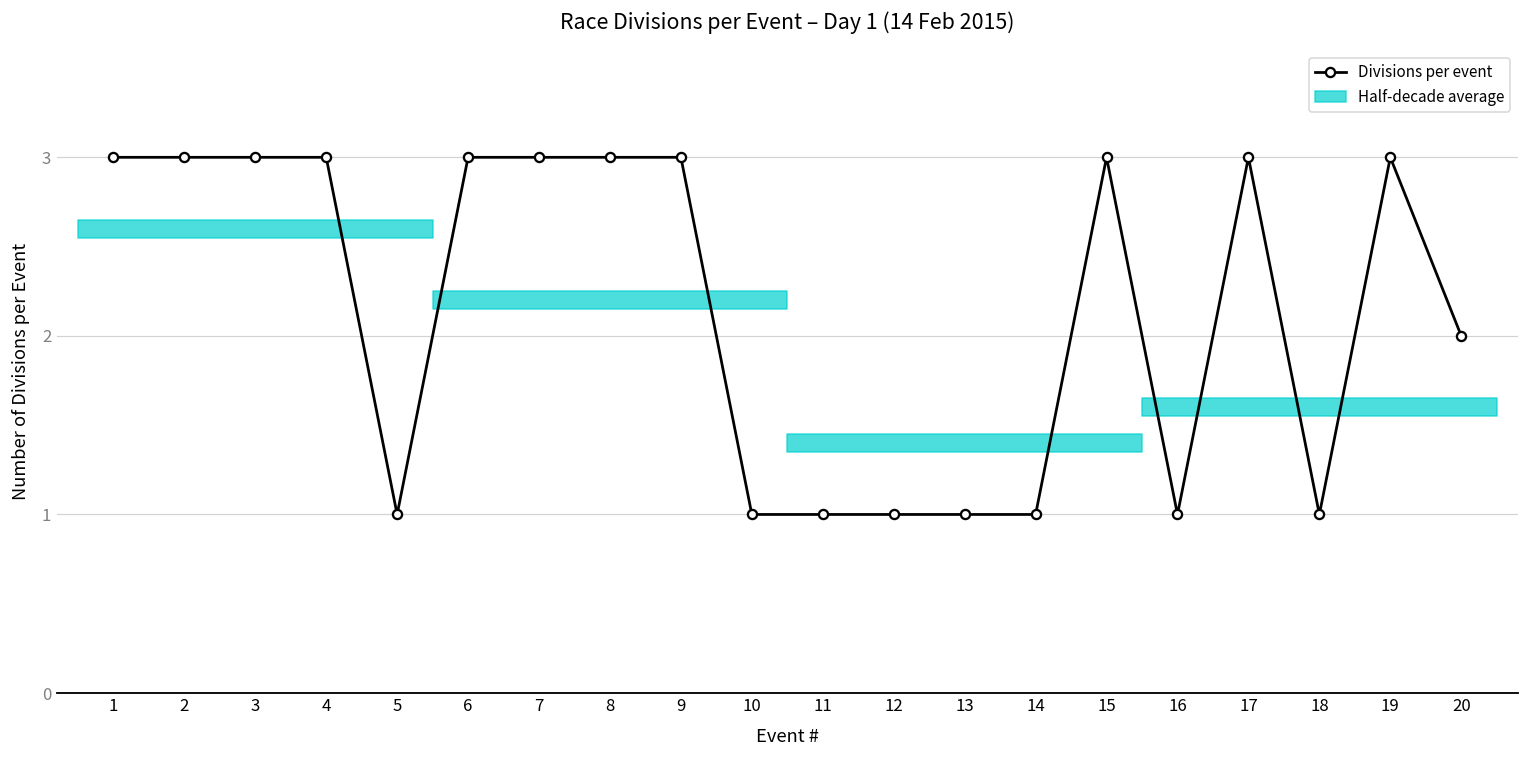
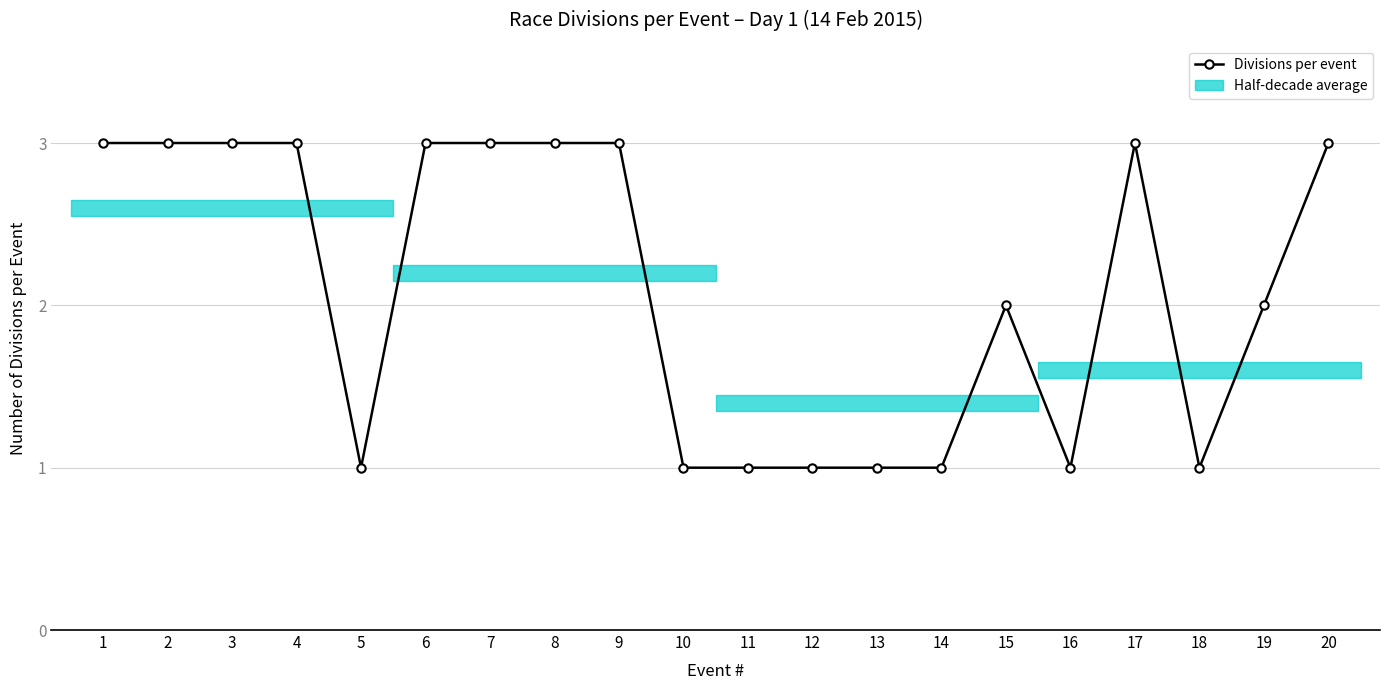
  {
    "Divisions per event": {
      "1": 3,
      "2": 3,
      "3": 3,
      "4": 3,
      "5": 1,
      "6": 3,
      "7": 3,
      "8": 3,
      "9": 3,
      "10": 1,
      "11": 1,
      "12": 1,
      "13": 1,
      "14": 1,
-     "15": 3,
+     "15": 2,
      "16": 1,
      "17": 3,
      "18": 1,
-     "19": 3,
-     "20": 2
+     "19": 2,
+     "20": 3
    }
  }
